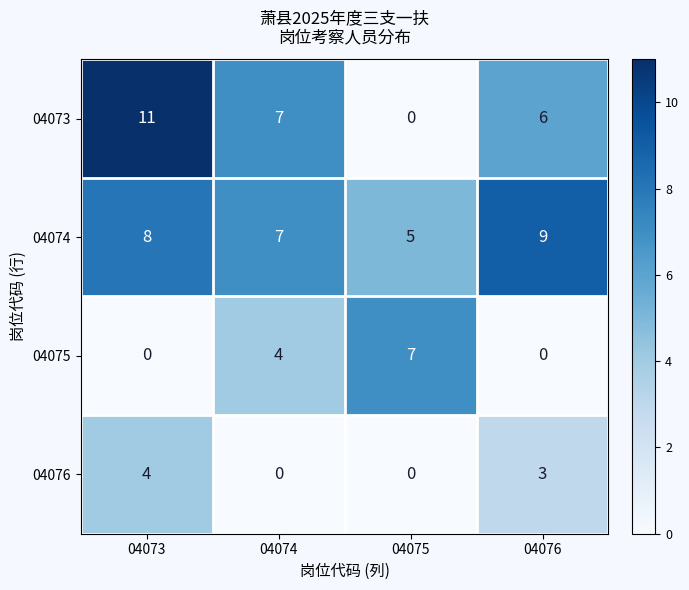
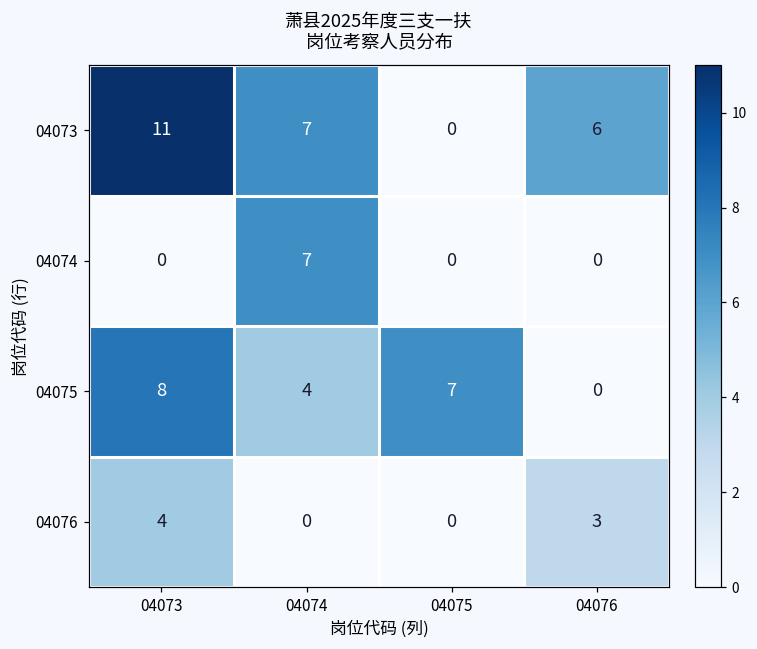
  {
    "04073": {
      "04073": 11,
      "04074": 7,
      "04075": 0,
      "04076": 6
    },
    "04074": {
-     "04073": 8,
+     "04073": 0,
      "04074": 7,
-     "04075": 5,
-     "04076": 9
+     "04075": 0,
+     "04076": 0
    },
    "04075": {
-     "04073": 0,
+     "04073": 8,
      "04074": 4,
      "04075": 7,
      "04076": 0
    },
    "04076": {
      "04073": 4,
      "04074": 0,
      "04075": 0,
      "04076": 3
    }
  }
